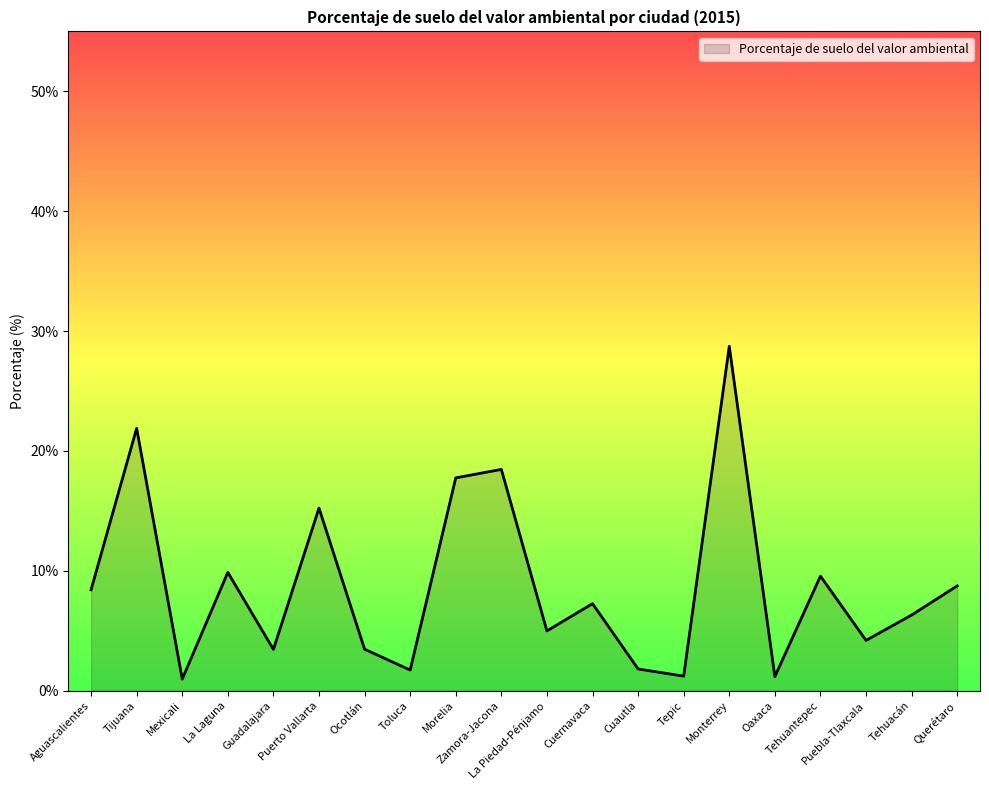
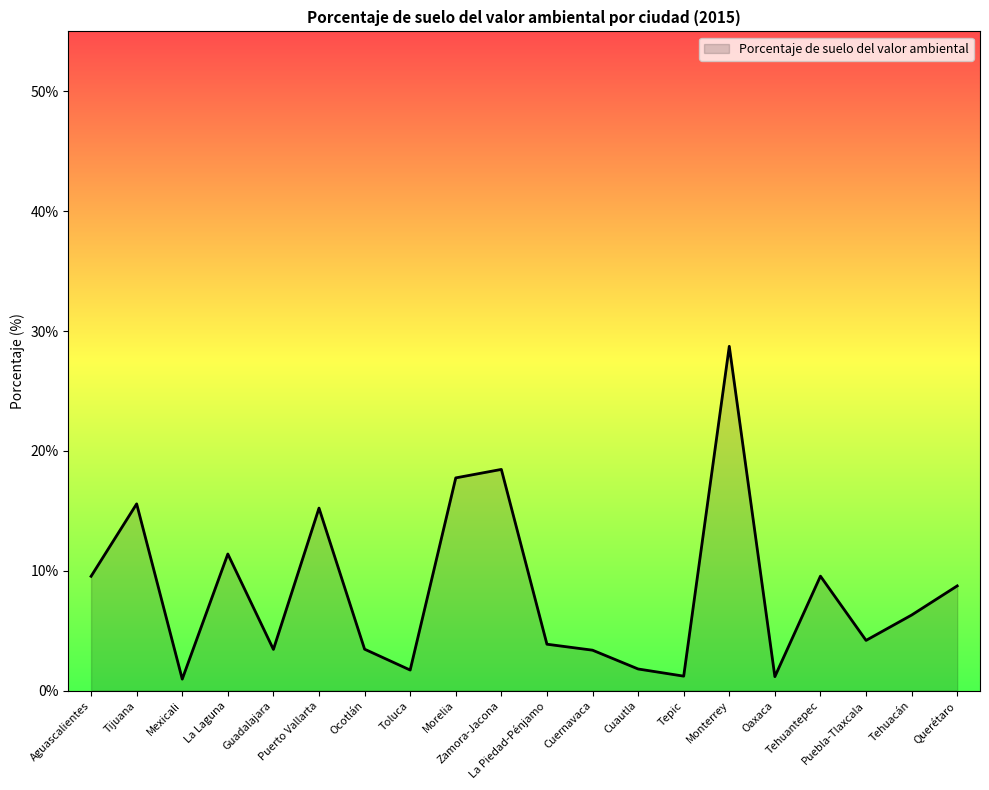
  {
-   "Aguascalientes": "8.4%",
-   "Tijuana": "21.9%",
+   "Aguascalientes": "9.5%",
+   "Tijuana": "15.6%",
    "Mexicali": "1.0%",
-   "La Laguna": "9.9%",
+   "La Laguna": "11.4%",
    "Guadalajara": "3.4%",
    "Puerto Vallarta": "15.2%",
    "Ocotlán": "3.5%",
    "Toluca": "1.7%",
    "Morelia": "17.7%",
    "Zamora-Jacona": "18.5%",
-   "La Piedad-Pénjamo": "5.0%",
-   "Cuernavaca": "7.2%",
+   "La Piedad-Pénjamo": "3.9%",
+   "Cuernavaca": "3.4%",
    "Cuautla": "1.8%",
    "Tepic": "1.2%",
    "Monterrey": "28.7%",
    "Oaxaca": "1.2%",
    "Tehuantepec": "9.5%",
    "Puebla-Tlaxcala": "4.2%",
    "Tehuacán": "6.3%",
    "Querétaro": "8.7%"
  }
